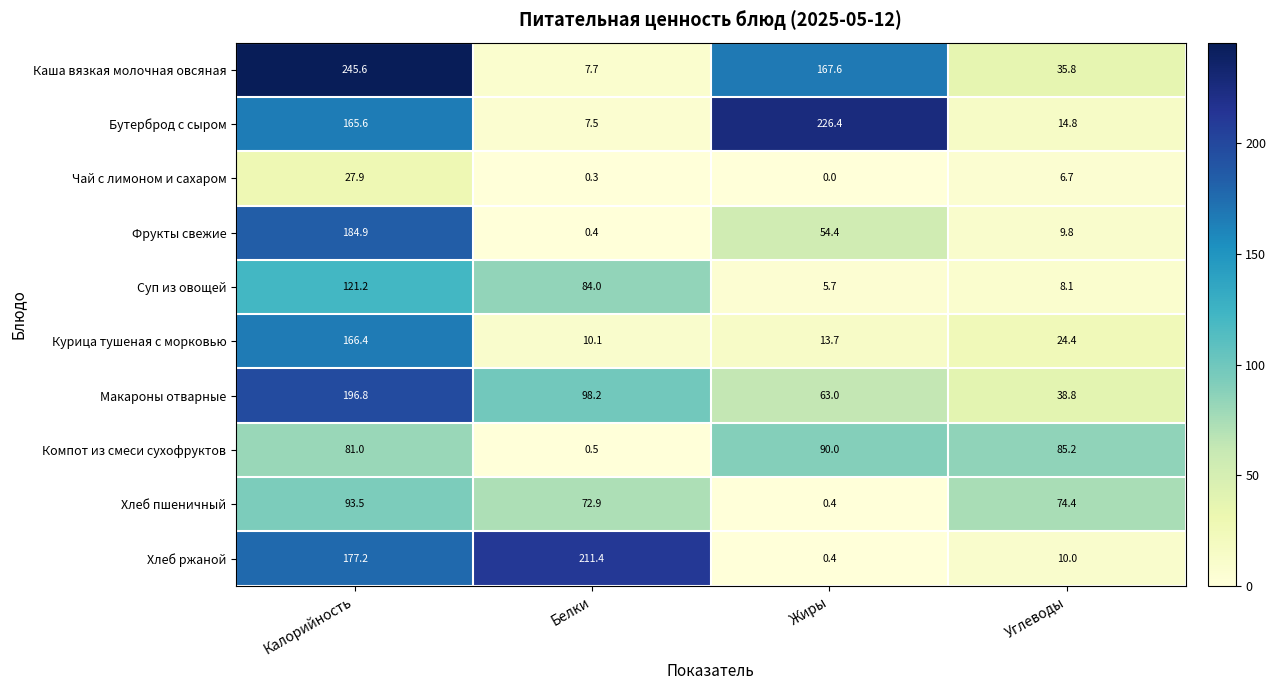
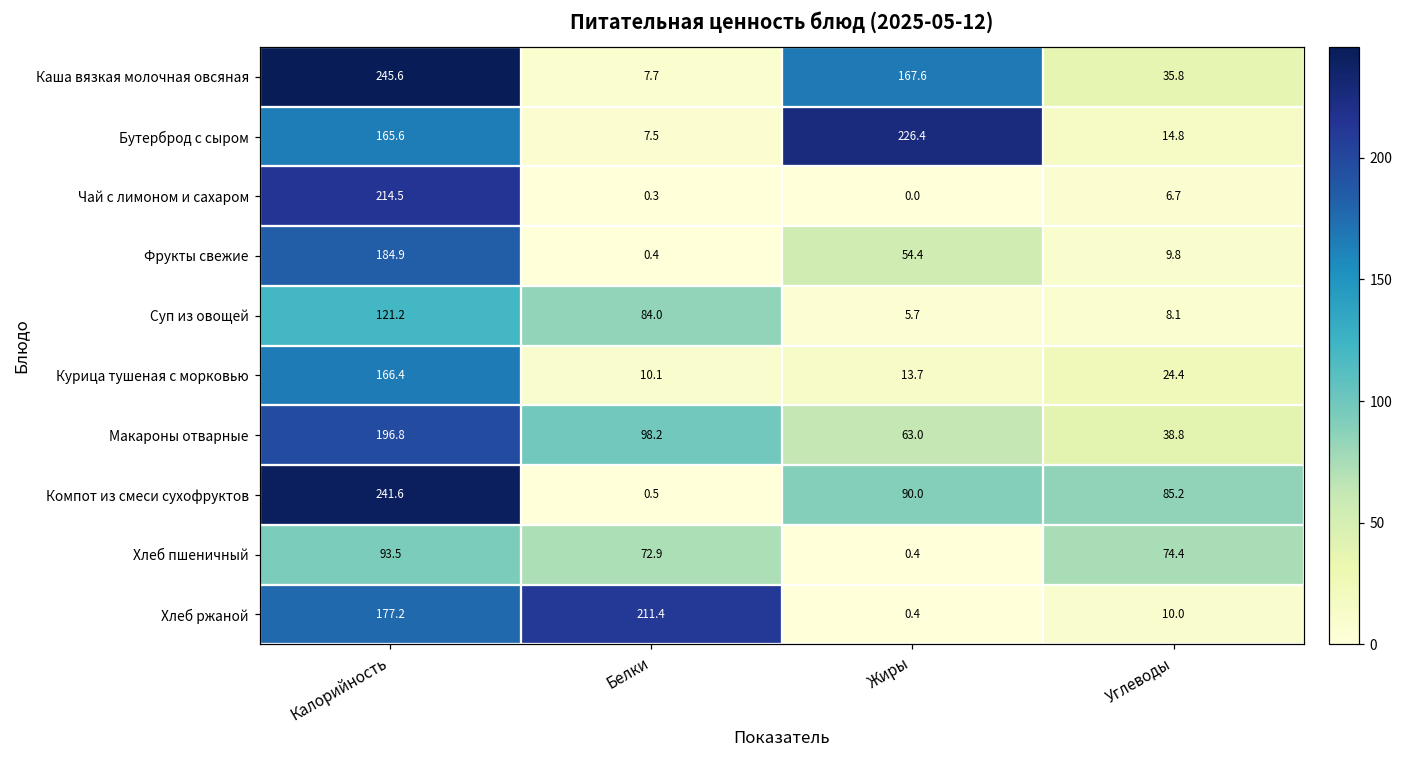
  {
    "Каша вязкая молочная овсяная": {
      "Калорийность": 245.6,
      "Белки": 7.7,
      "Жиры": 167.6,
      "Углеводы": 35.8
    },
    "Бутерброд с сыром": {
      "Калорийность": 165.6,
      "Белки": 7.5,
      "Жиры": 226.4,
      "Углеводы": 14.8
    },
    "Чай с лимоном и сахаром": {
-     "Калорийность": 27.9,
+     "Калорийность": 214.5,
      "Белки": 0.3,
      "Жиры": 0.0,
      "Углеводы": 6.7
    },
    "Фрукты свежие": {
      "Калорийность": 184.9,
      "Белки": 0.4,
      "Жиры": 54.4,
      "Углеводы": 9.8
    },
    "Суп из овощей": {
      "Калорийность": 121.2,
      "Белки": 84.0,
      "Жиры": 5.7,
      "Углеводы": 8.1
    },
    "Курица тушеная с морковью": {
      "Калорийность": 166.4,
      "Белки": 10.1,
      "Жиры": 13.7,
      "Углеводы": 24.4
    },
    "Макароны отварные": {
      "Калорийность": 196.8,
      "Белки": 98.2,
      "Жиры": 63.0,
      "Углеводы": 38.8
    },
    "Компот из смеси сухофруктов": {
-     "Калорийность": 81.0,
+     "Калорийность": 241.6,
      "Белки": 0.5,
      "Жиры": 90.0,
      "Углеводы": 85.2
    },
    "Хлеб пшеничный": {
      "Калорийность": 93.5,
      "Белки": 72.9,
      "Жиры": 0.4,
      "Углеводы": 74.4
    },
    "Хлеб ржаной": {
      "Калорийность": 177.2,
      "Белки": 211.4,
      "Жиры": 0.4,
      "Углеводы": 10.0
    }
  }
